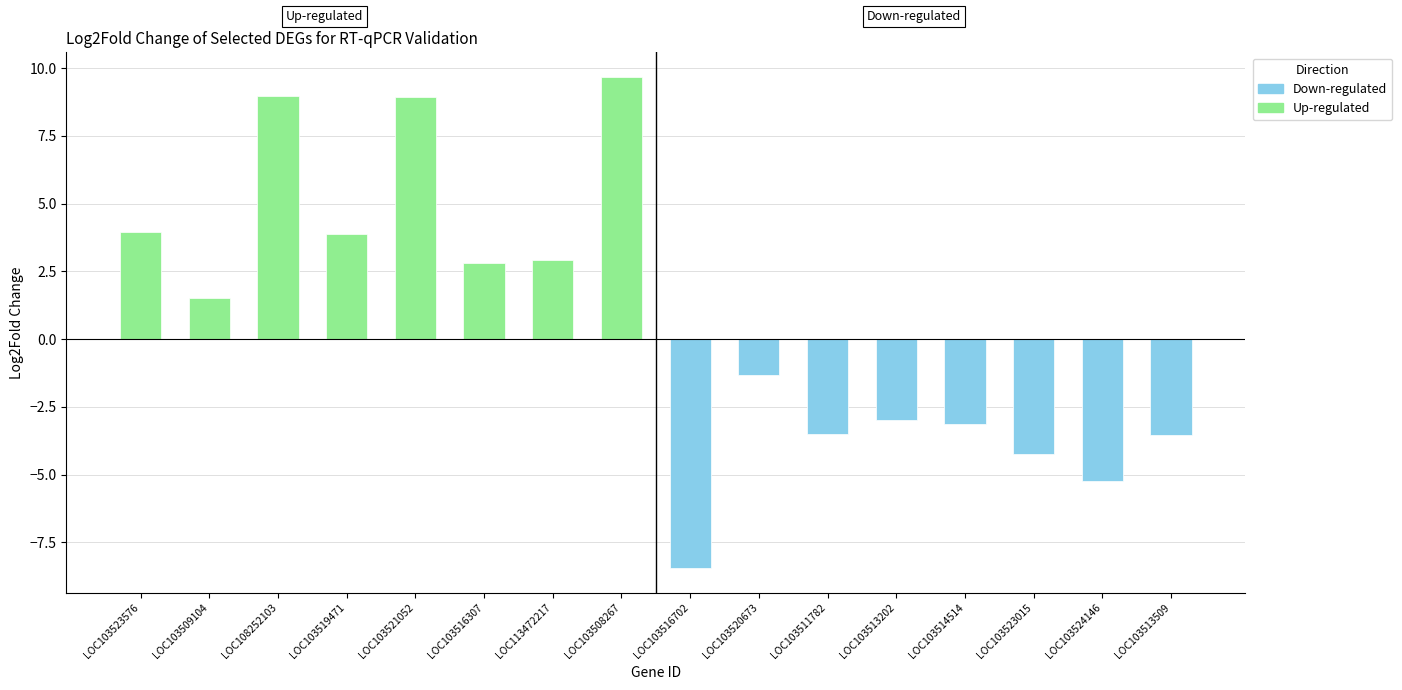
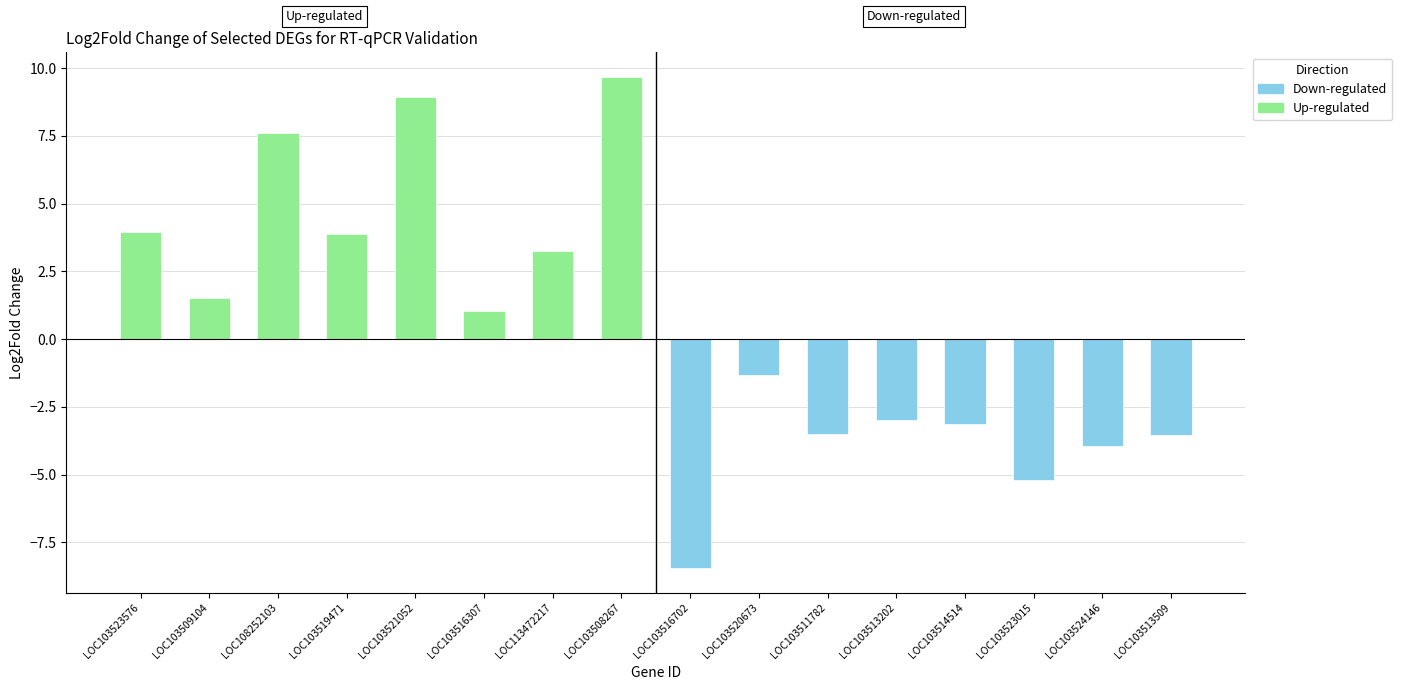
  {
    "Up-regulated": {
      "LOC103523576": 4.0,
      "LOC103509104": 1.5,
-     "LOC108252103": 9.0,
+     "LOC108252103": 7.6,
      "LOC103519471": 3.9,
      "LOC103521052": 8.9,
-     "LOC103516307": 2.8,
-     "LOC113472217": 2.9,
+     "LOC103516307": 1.0,
+     "LOC113472217": 3.2,
      "LOC103508267": 9.7
    },
    "Down-regulated": {
      "LOC103516702": -8.4,
      "LOC103520673": -1.3,
      "LOC103511782": -3.5,
      "LOC103513202": -3.0,
      "LOC103514514": -3.1,
-     "LOC103523015": -4.3,
-     "LOC103524146": -5.2,
+     "LOC103523015": -5.2,
+     "LOC103524146": -3.9,
      "LOC103513509": -3.6
    }
  }
